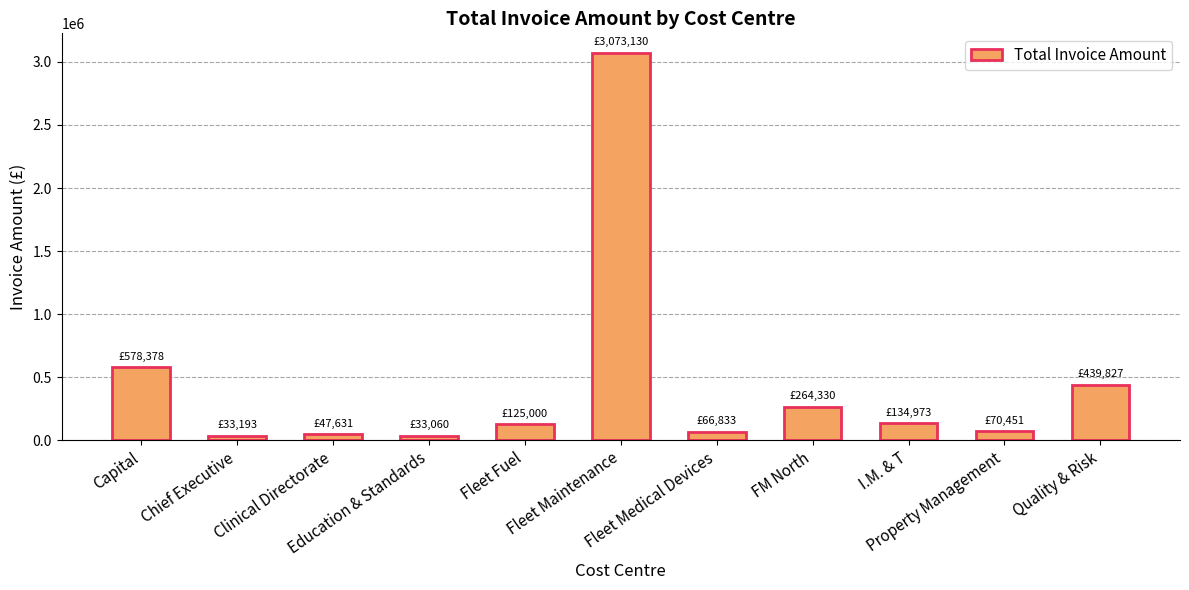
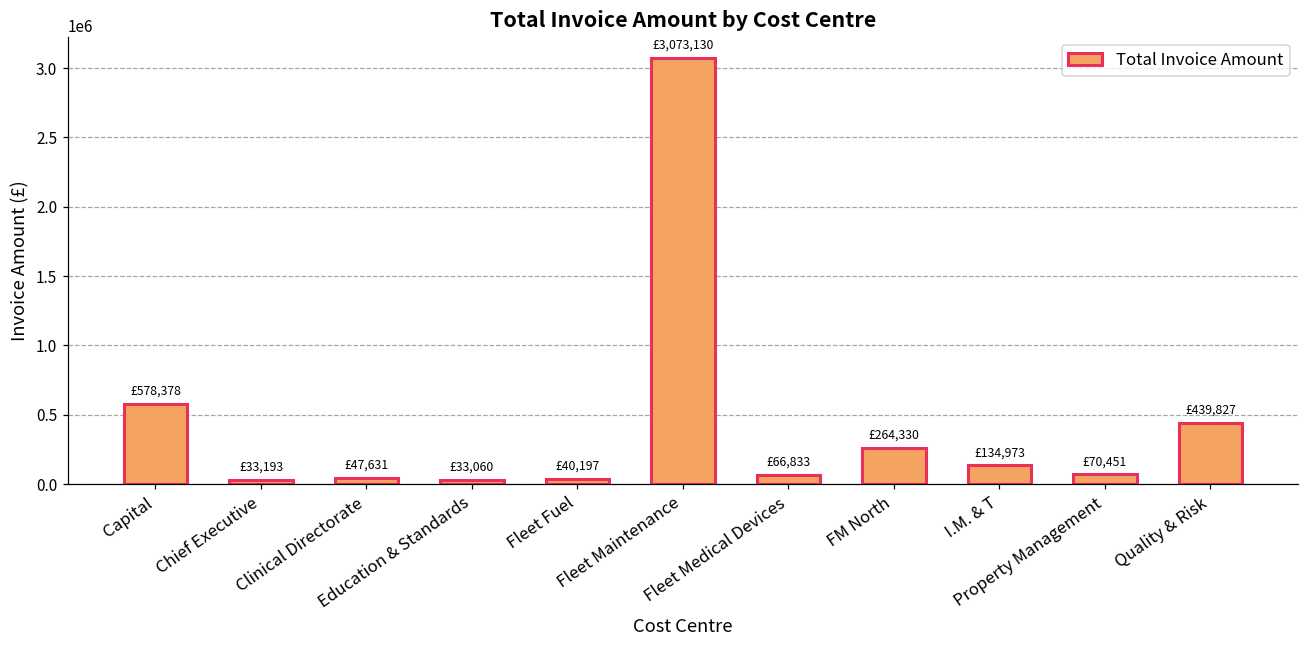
  {
    "Capital": "£578,378",
    "Chief Executive": "£33,193",
    "Clinical Directorate": "£47,631",
    "Education & Standards": "£33,060",
-   "Fleet Fuel": "£125,000",
+   "Fleet Fuel": "£40,197",
    "Fleet Maintenance": "£3,073,130",
    "Fleet Medical Devices": "£66,833",
    "FM North": "£264,330",
    "I.M. & T": "£134,973",
    "Property Management": "£70,451",
    "Quality & Risk": "£439,827"
  }
